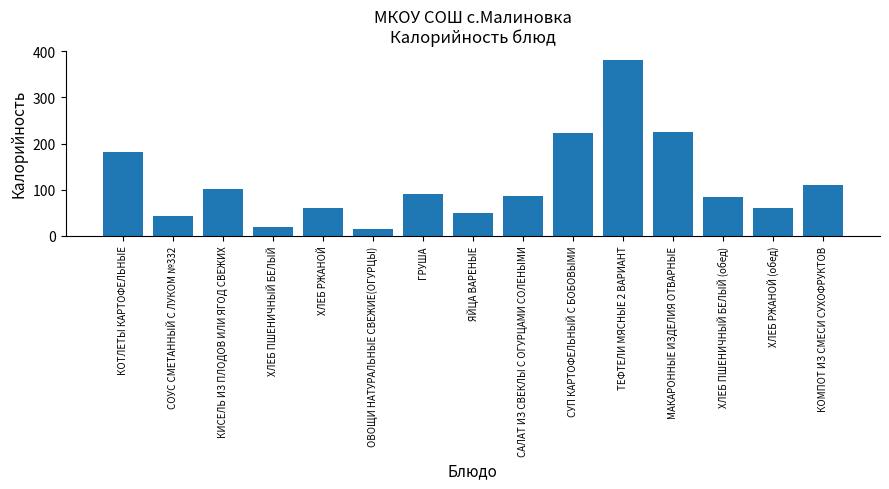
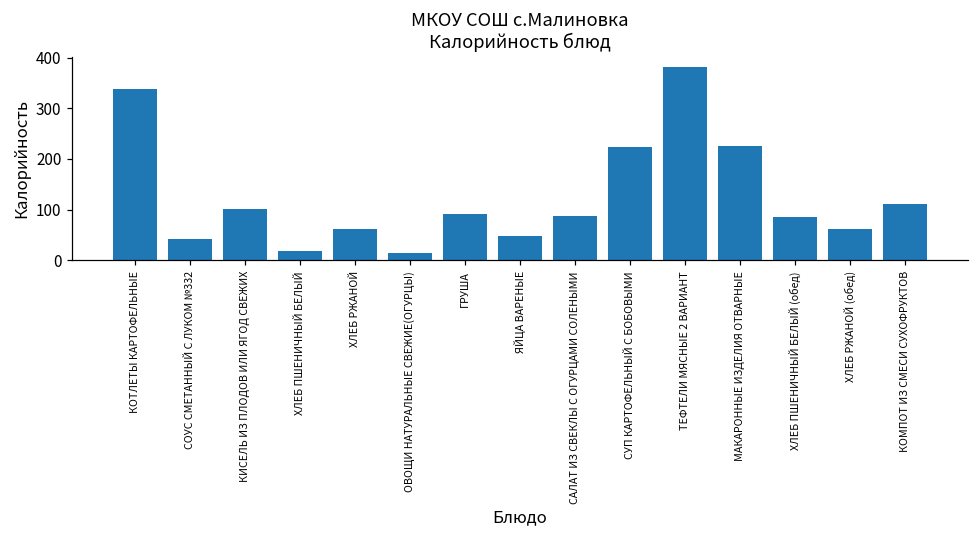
  {
-   "КОТЛЕТЫ КАРТОФЕЛЬНЫЕ": 180,
+   "КОТЛЕТЫ КАРТОФЕЛЬНЫЕ": 340,
    "СОУС СМЕТАННЫЙ С ЛУКОМ №332": 40,
    "КИСЕЛЬ ИЗ ПЛОДОВ ИЛИ ЯГОД СВЕЖИХ": 100,
    "ХЛЕБ ПШЕНИЧНЫЙ БЕЛЫЙ": 20,
    "ХЛЕБ РЖАНОЙ": 60,
    "ОВОЩИ НАТУРАЛЬНЫЕ СВЕЖИЕ(ОГУРЦЫ)": 10,
    "ГРУША": 90,
    "ЯЙЦА ВАРЕНЫЕ": 50,
    "САЛАТ ИЗ СВЕКЛЫ С ОГУРЦАМИ СОЛЕНЫМИ": 90,
    "СУП КАРТОФЕЛЬНЫЙ С БОБОВЫМИ": 220,
    "ТЕФТЕЛИ МЯСНЫЕ 2 ВАРИАНТ": 380,
    "МАКАРОННЫЕ ИЗДЕЛИЯ ОТВАРНЫЕ": 230,
    "ХЛЕБ ПШЕНИЧНЫЙ БЕЛЫЙ (обед)": 90,
    "ХЛЕБ РЖАНОЙ (обед)": 60,
    "КОМПОТ ИЗ СМЕСИ СУХОФРУКТОВ": 110
  }
